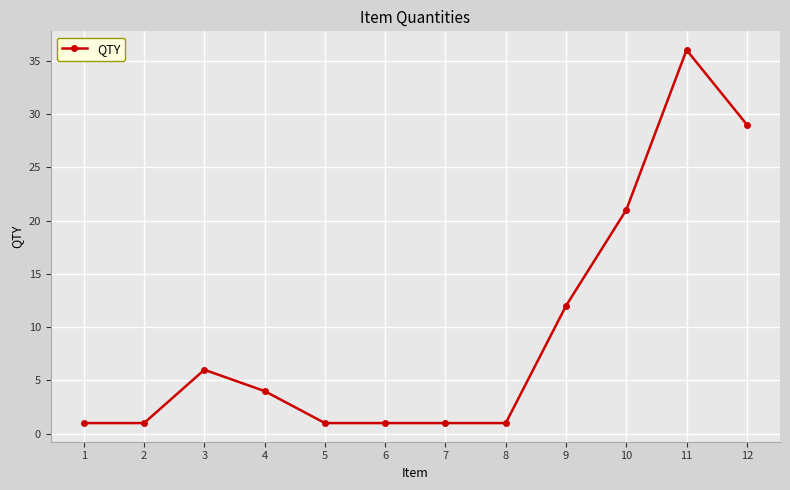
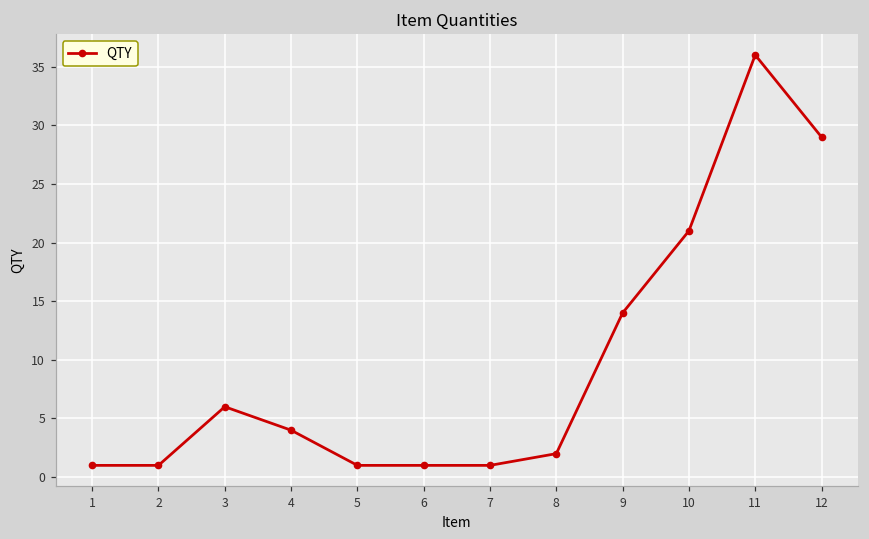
  {
    "1": 1,
    "2": 1,
    "3": 6,
    "4": 4,
    "5": 1,
    "6": 1,
    "7": 1,
-   "8": 1,
-   "9": 12,
+   "8": 2,
+   "9": 14,
    "10": 21,
    "11": 36,
    "12": 29
  }
